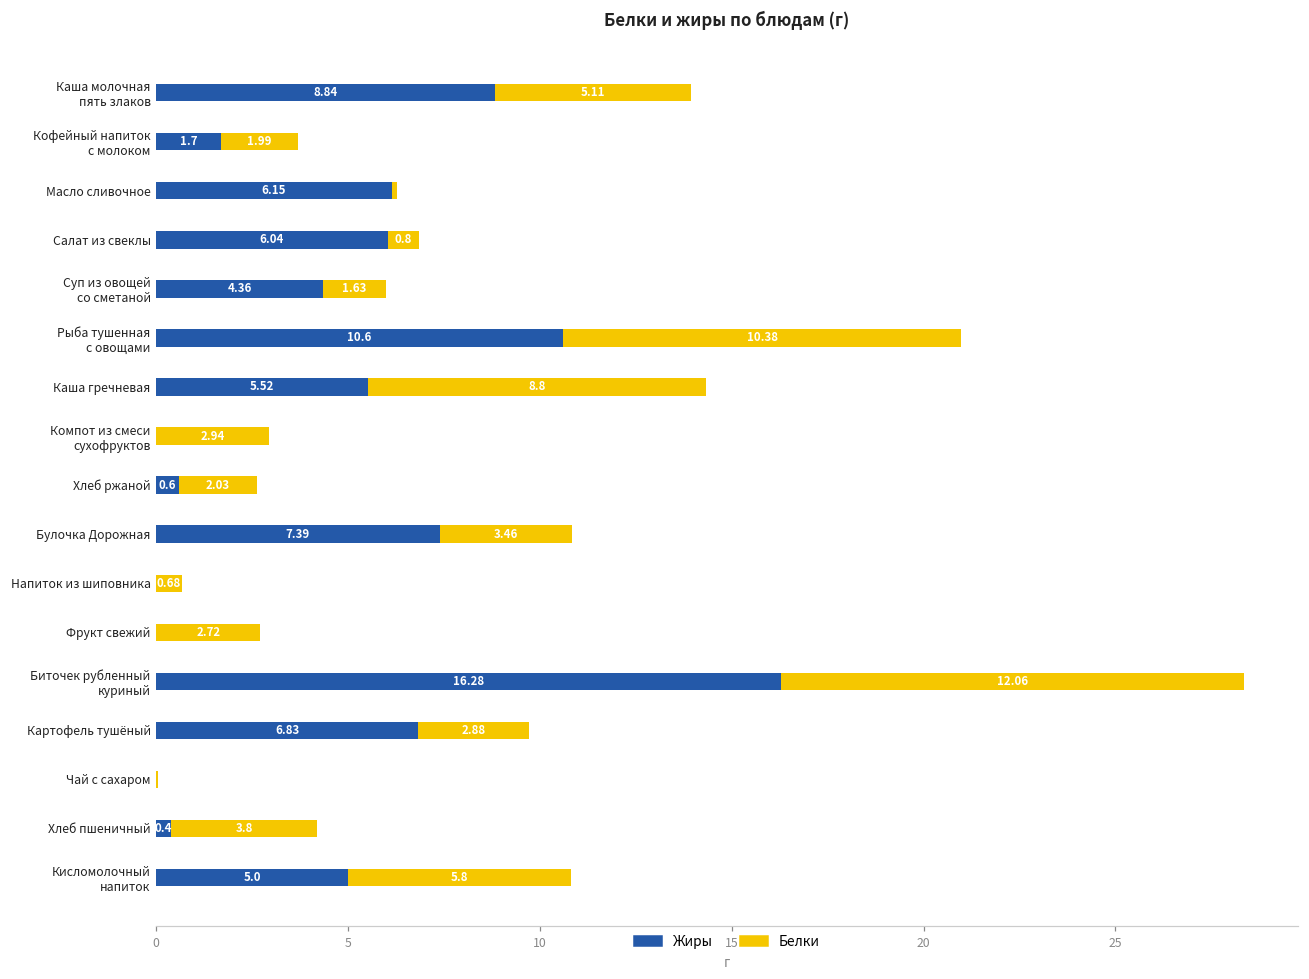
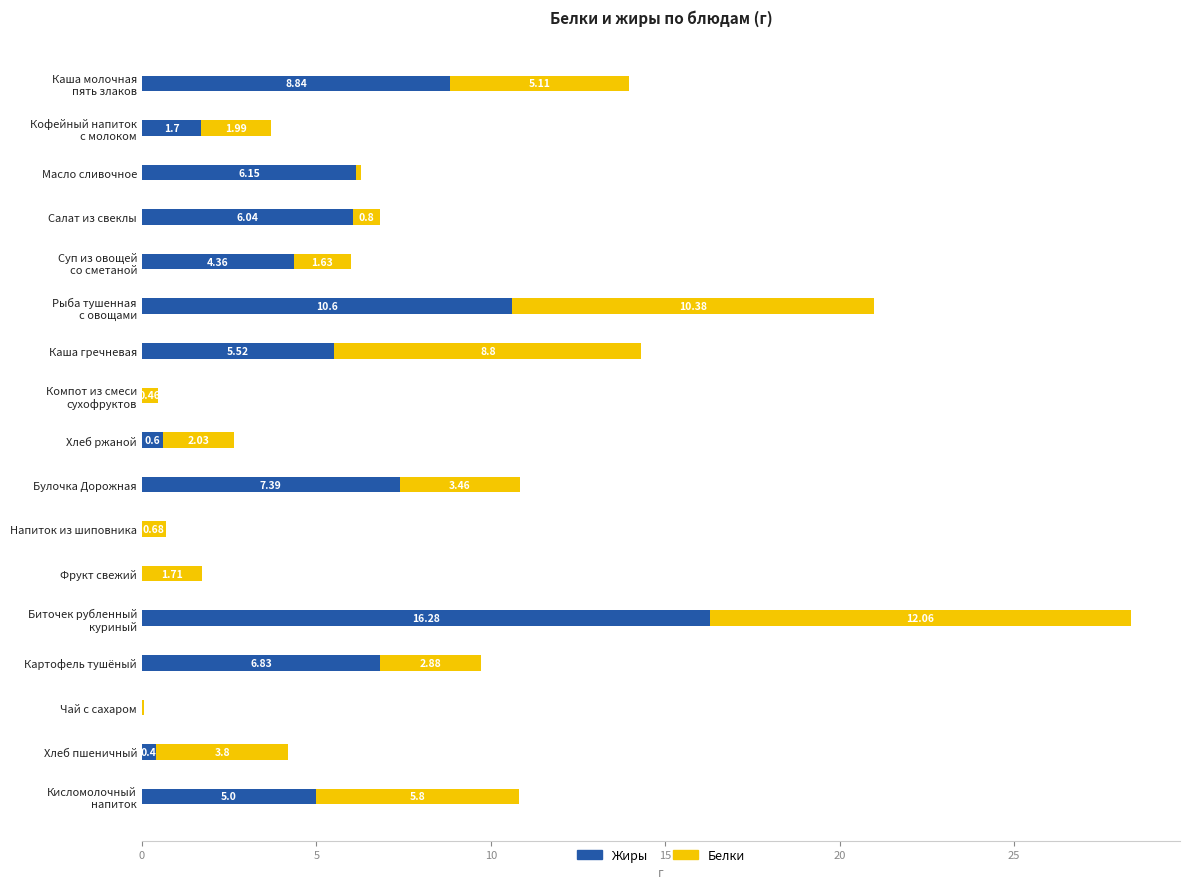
  {
    "Жиры": {
      "Каша молочная пять злаков": 8.84,
      "Кофейный напиток с молоком": 1.7,
      "Масло сливочное": 6.15,
      "Салат из свеклы": 6.04,
      "Суп из овощей со сметаной": 4.36,
      "Рыба тушенная с овощами": 10.6,
      "Каша гречневая": 5.52,
      "Хлеб ржаной": 0.6,
      "Булочка Дорожная": 7.39,
      "Биточек рубленный куриный": 16.28,
      "Картофель тушёный": 6.83,
      "Хлеб пшеничный": 0.4,
      "Кисломолочный напиток": 5.0
    },
    "Белки": {
      "Каша молочная пять злаков": 5.11,
      "Кофейный напиток с молоком": 1.99,
      "Салат из свеклы": 0.8,
      "Суп из овощей со сметаной": 1.63,
      "Рыба тушенная с овощами": 10.38,
      "Каша гречневая": 8.8,
-     "Компот из смеси сухофруктов": 2.94,
+     "Компот из смеси сухофруктов": 0.46,
      "Хлеб ржаной": 2.03,
      "Булочка Дорожная": 3.46,
      "Напиток из шиповника": 0.68,
-     "Фрукт свежий": 2.72,
+     "Фрукт свежий": 1.71,
      "Биточек рубленный куриный": 12.06,
      "Картофель тушёный": 2.88,
      "Хлеб пшеничный": 3.8,
      "Кисломолочный напиток": 5.8
    }
  }
